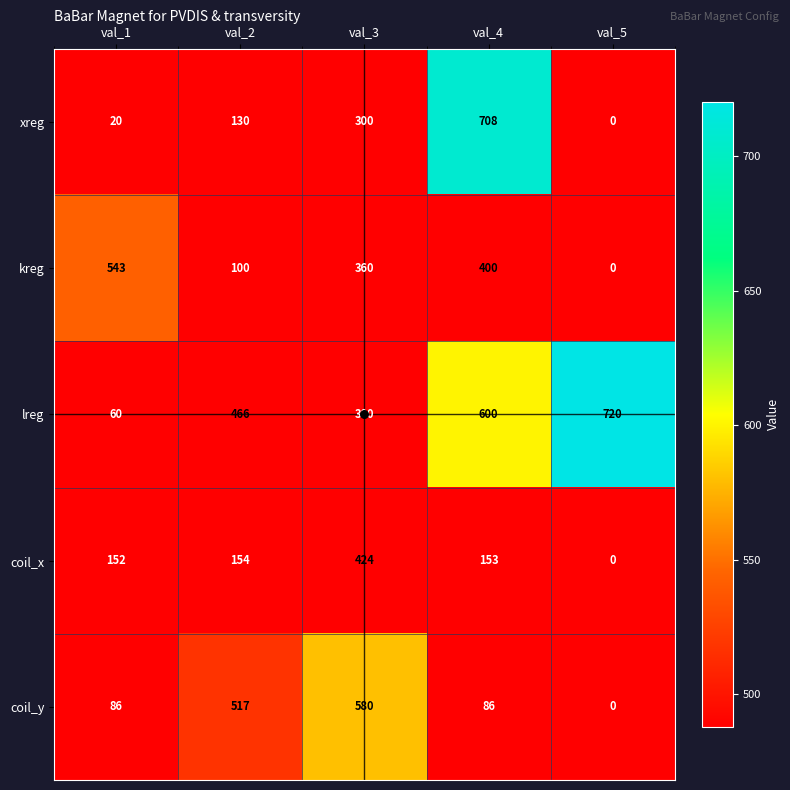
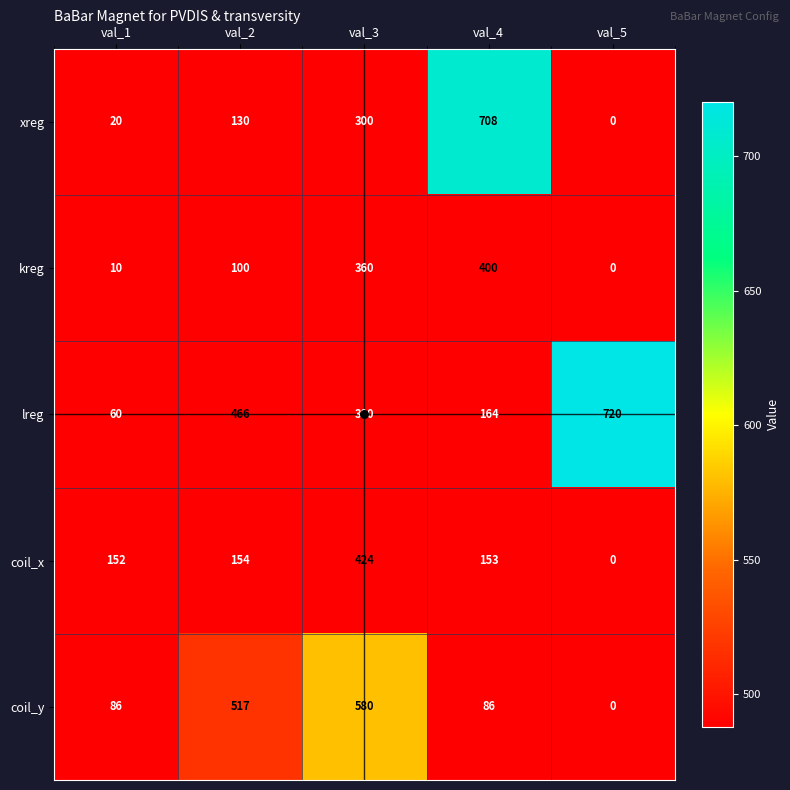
  {
    "xreg": {
      "val_1": 20,
      "val_2": 130,
      "val_3": 300,
      "val_4": 708,
      "val_5": 0
    },
    "kreg": {
-     "val_1": 543,
+     "val_1": 10,
      "val_2": 100,
      "val_3": 360,
      "val_4": 400,
      "val_5": 0
    },
    "lreg": {
      "val_1": 60,
      "val_2": 466,
-     "val_4": 600,
+     "val_4": 164,
      "val_5": 720
    },
    "coil_x": {
      "val_1": 152,
      "val_2": 154,
      "val_3": 424,
      "val_4": 153,
      "val_5": 0
    },
    "coil_y": {
      "val_1": 86,
      "val_2": 517,
      "val_3": 580,
      "val_4": 86,
      "val_5": 0
    }
  }
